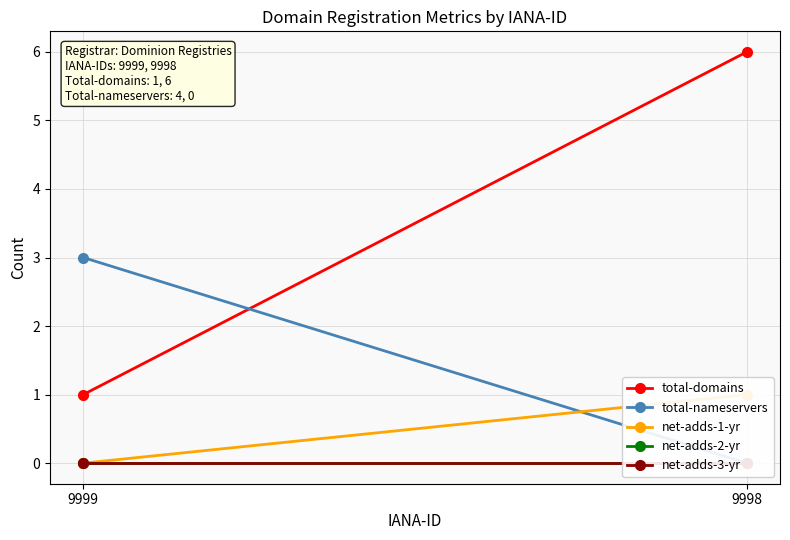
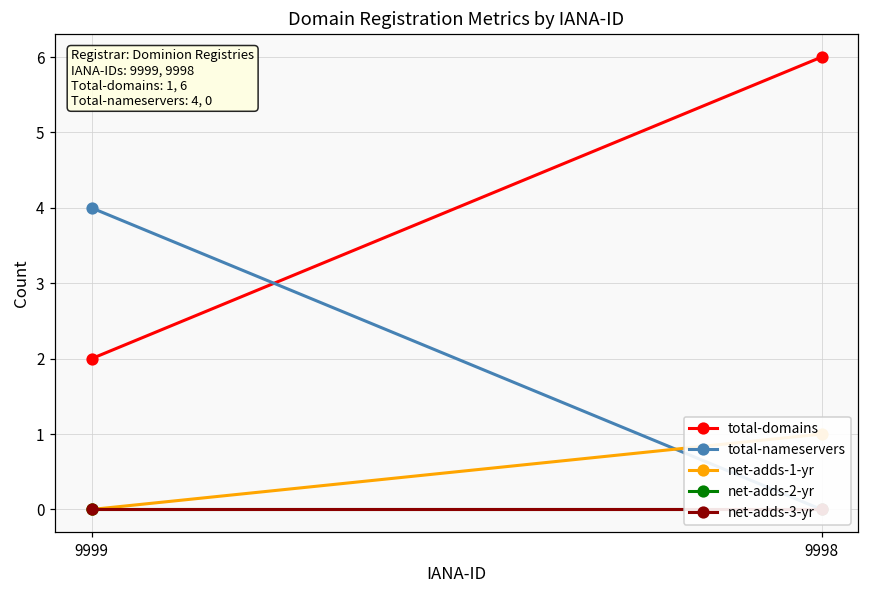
  {
    "total-domains": {
-     "9999": 1,
+     "9999": 2,
      "9998": 6
    },
    "total-nameservers": {
-     "9999": 3
+     "9999": 4
    }
  }
